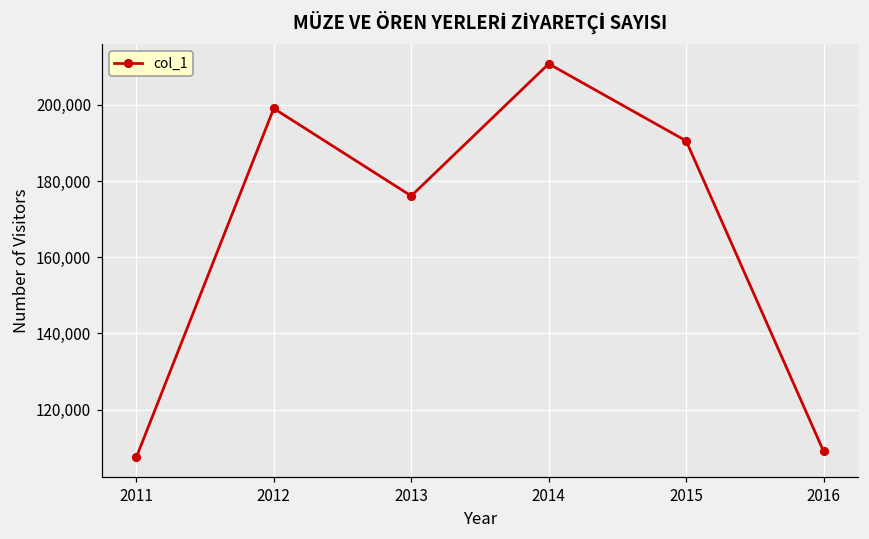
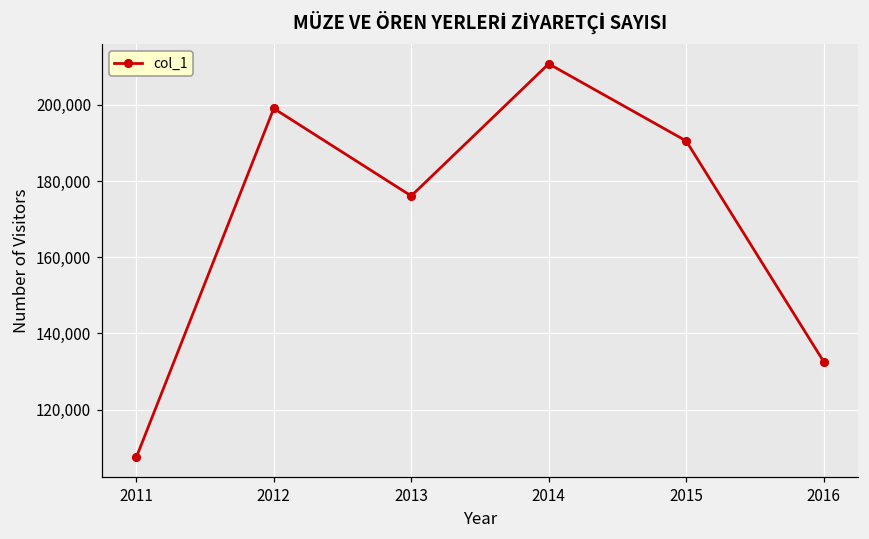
  {
    "2011": "107,000",
    "2012": "199,000",
    "2013": "176,000",
    "2014": "211,000",
    "2015": "191,000",
-   "2016": "109,000"
+   "2016": "133,000"
  }
